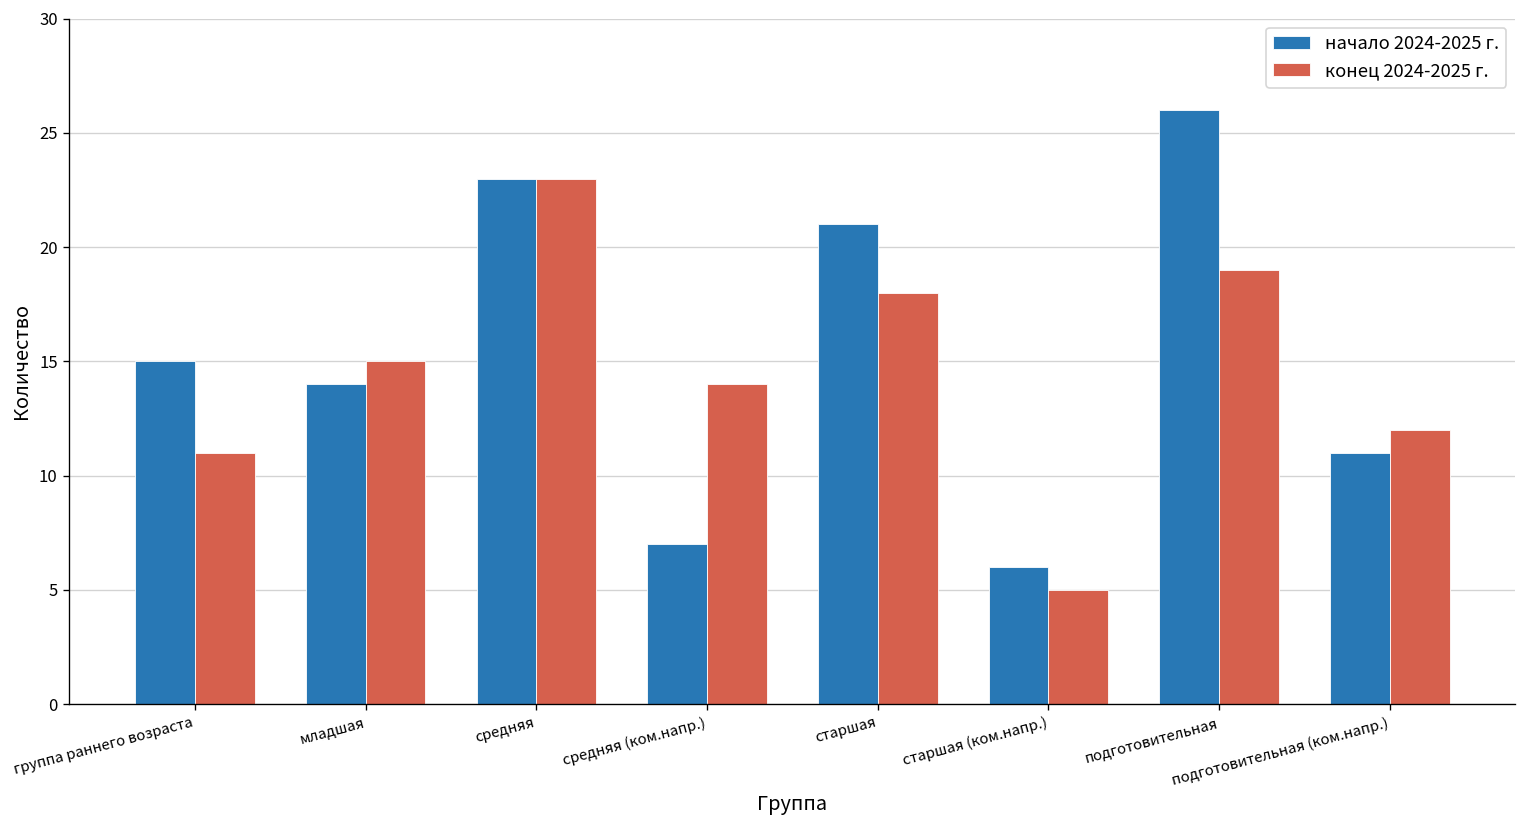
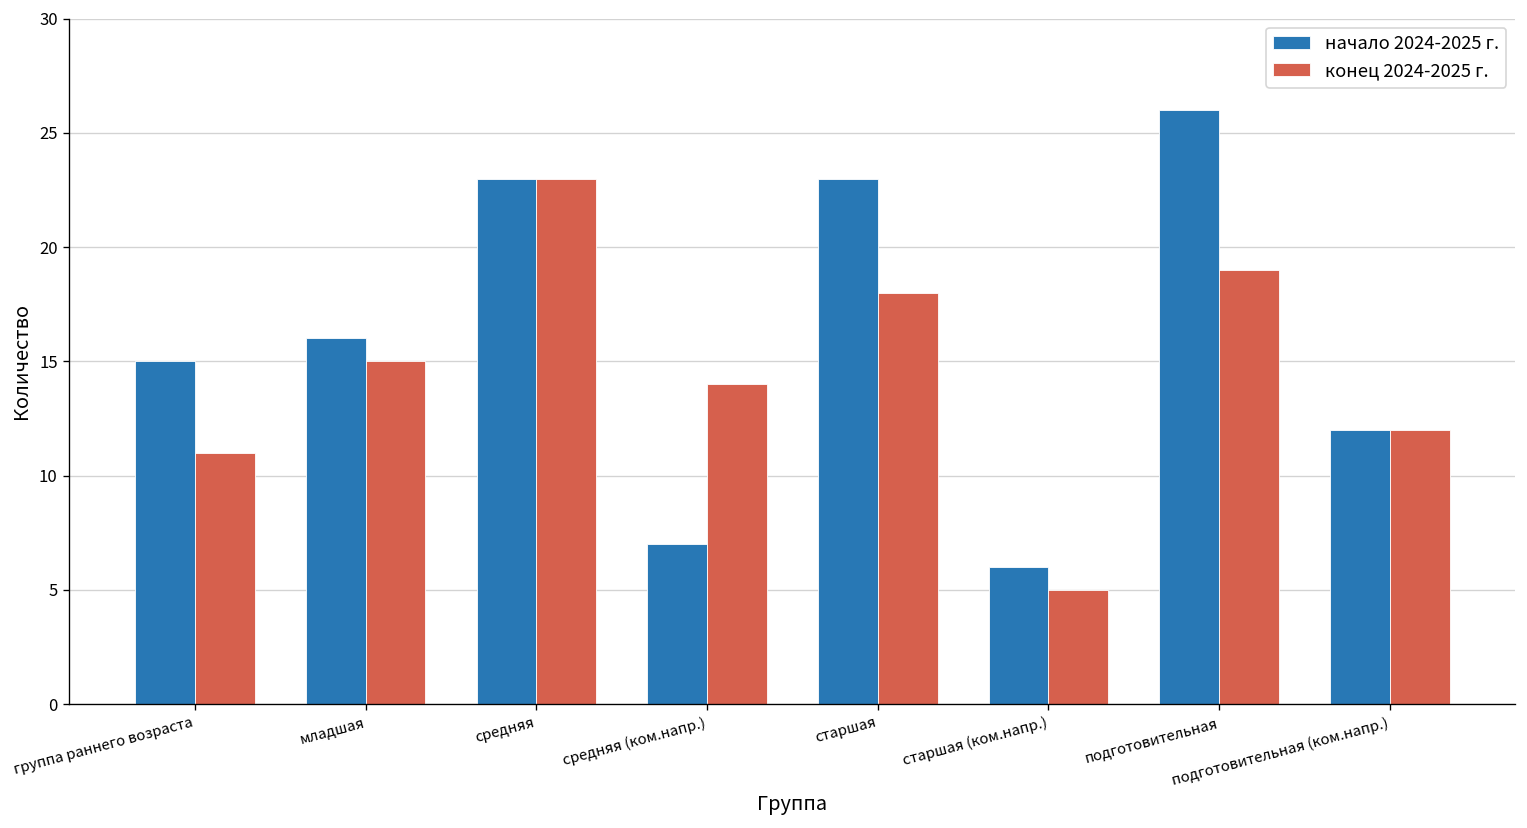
  {
    "начало 2024-2025 г.": {
      "группа раннего возраста": 15,
-     "младшая": 14,
+     "младшая": 16,
      "средняя": 23,
      "средняя (ком.напр.)": 7,
-     "старшая": 21,
+     "старшая": 23,
      "старшая (ком.напр.)": 6,
      "подготовительная": 26,
-     "подготовительная (ком.напр.)": 11
+     "подготовительная (ком.напр.)": 12
    },
    "конец 2024-2025 г.": {
      "группа раннего возраста": 11,
      "младшая": 15,
      "средняя": 23,
      "средняя (ком.напр.)": 14,
      "старшая": 18,
      "старшая (ком.напр.)": 5,
      "подготовительная": 19,
      "подготовительная (ком.напр.)": 12
    }
  }
